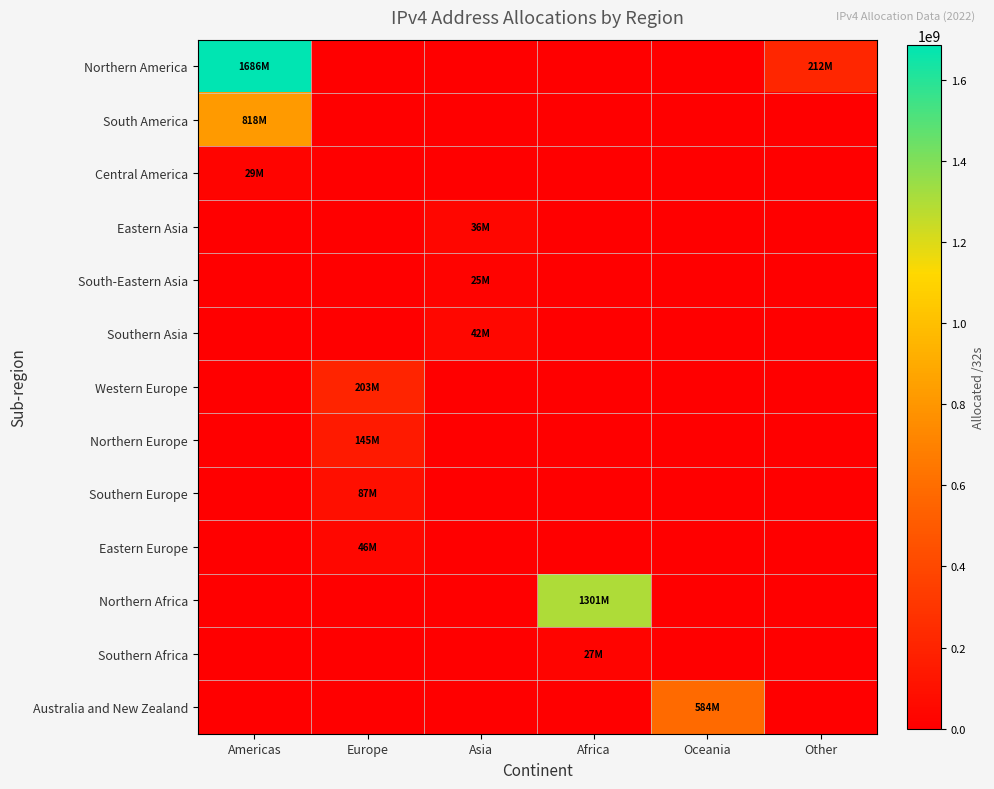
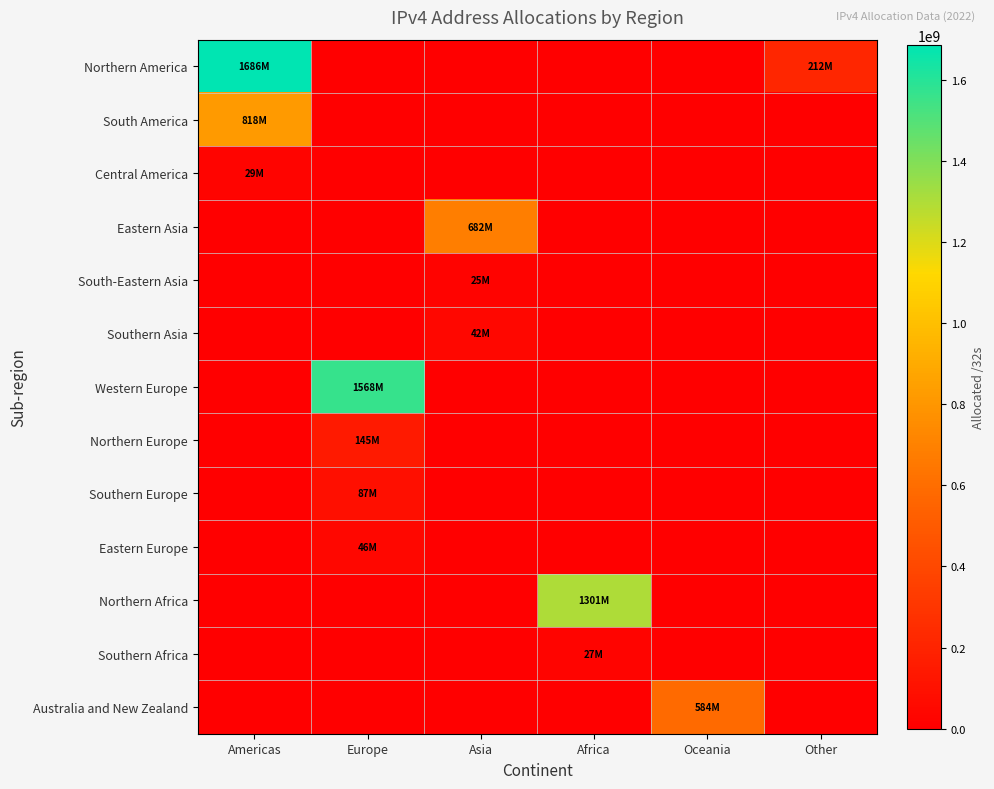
  {
    "Northern America": {
      "Americas": "1686M",
      "Other": "212M"
    },
    "South America": {
      "Americas": "818M"
    },
    "Central America": {
      "Americas": "29M"
    },
    "Eastern Asia": {
-     "Asia": "36M"
+     "Asia": "682M"
    },
    "South-Eastern Asia": {
      "Asia": "25M"
    },
    "Southern Asia": {
      "Asia": "42M"
    },
    "Western Europe": {
-     "Europe": "203M"
+     "Europe": "1568M"
    },
    "Northern Europe": {
      "Europe": "145M"
    },
    "Southern Europe": {
      "Europe": "87M"
    },
    "Eastern Europe": {
      "Europe": "46M"
    },
    "Northern Africa": {
      "Africa": "1301M"
    },
    "Southern Africa": {
      "Africa": "27M"
    },
    "Australia and New Zealand": {
      "Oceania": "584M"
    }
  }
